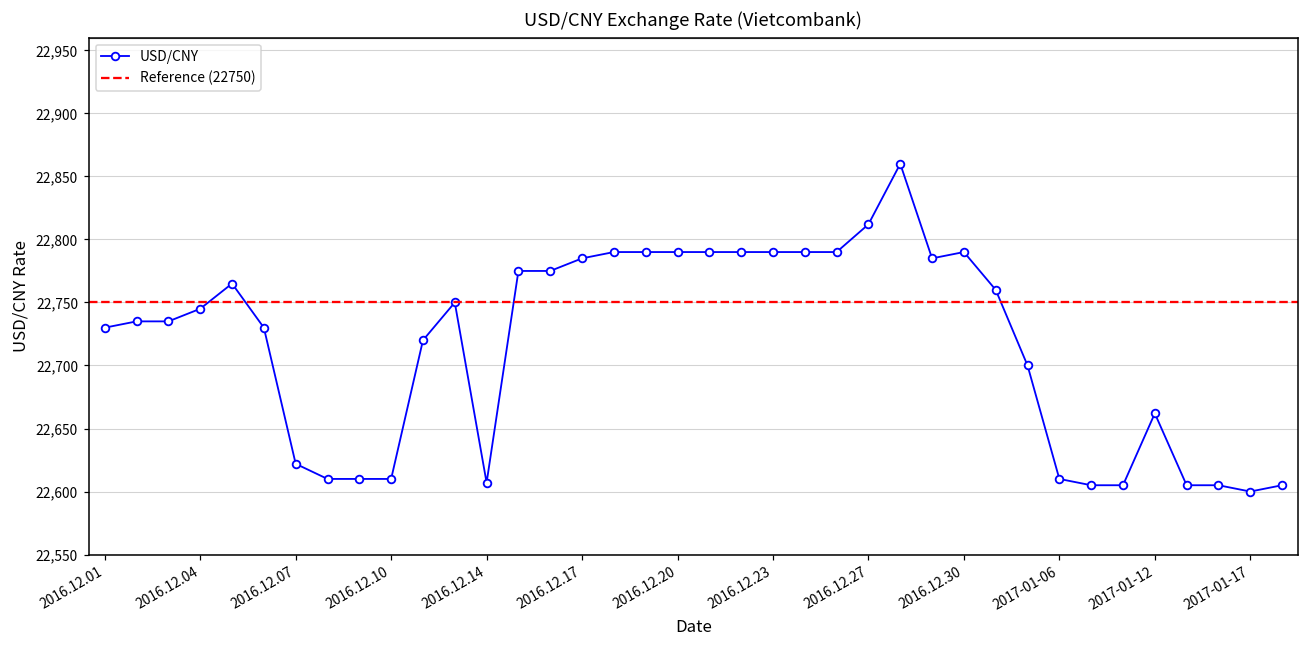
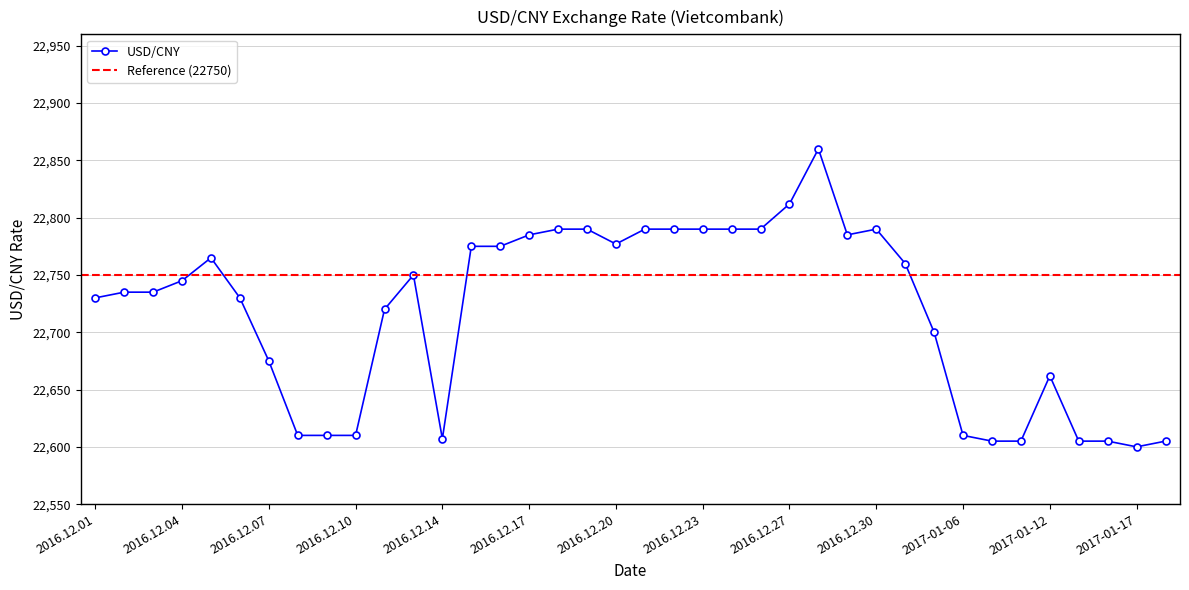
  {
    "2016.12.01": "22,730",
    "2016.12.04": "22,745",
-   "2016.12.07": "22,622",
+   "2016.12.07": "22,675",
    "2016.12.10": "22,610",
    "2016.12.14": "22,607",
    "2016.12.17": "22,785",
-   "2016.12.20": "22,790",
+   "2016.12.20": "22,777",
    "2016.12.23": "22,790",
    "2016.12.27": "22,812",
    "2016.12.30": "22,790",
    "2017-01-06": "22,610",
    "2017-01-12": "22,662",
    "2017-01-17": "22,600"
  }
